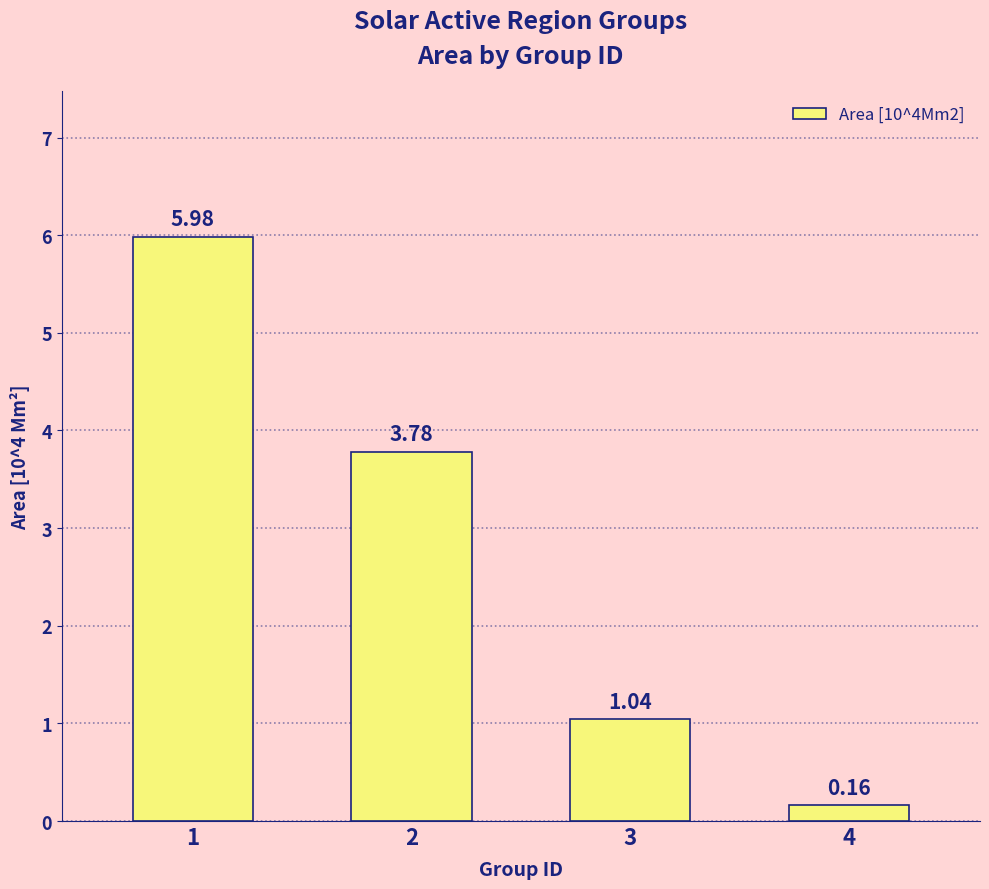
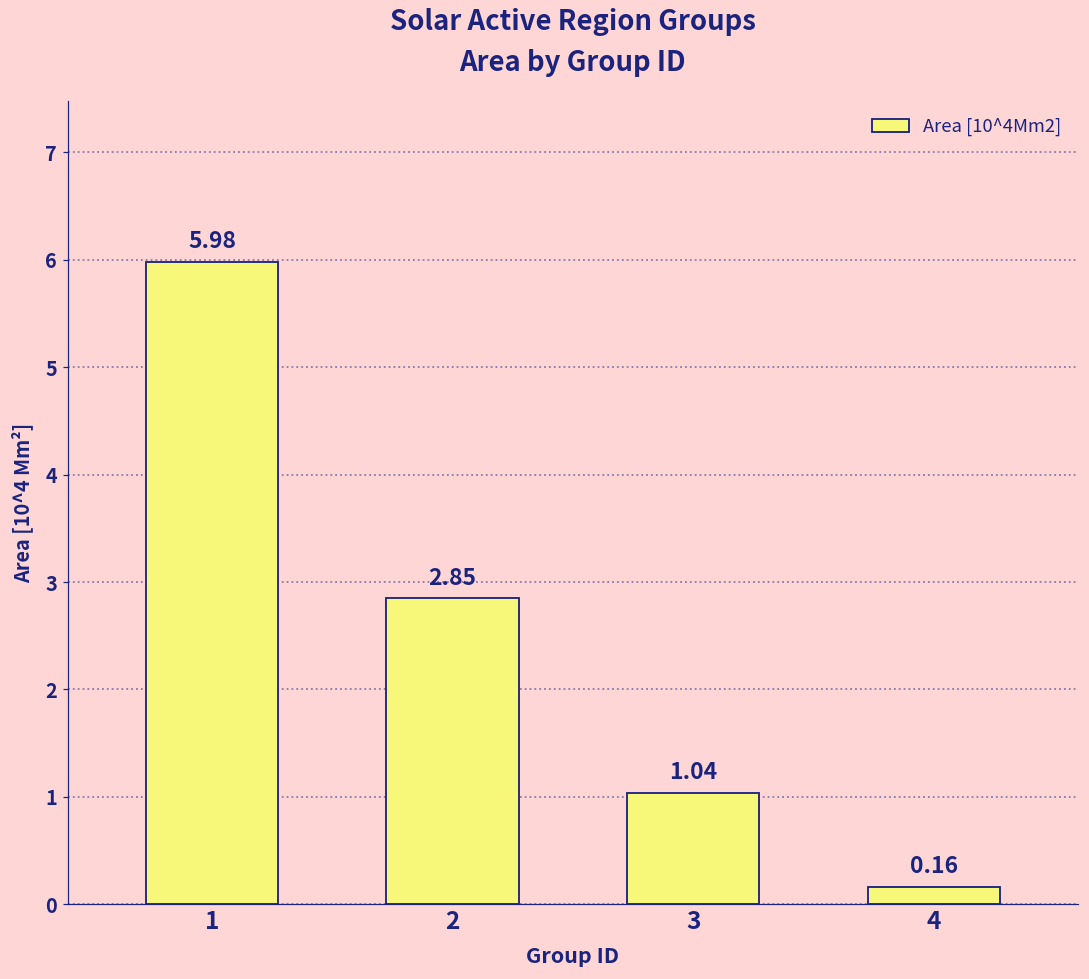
  {
    "1": 5.98,
-   "2": 3.78,
+   "2": 2.85,
    "3": 1.04,
    "4": 0.16
  }
